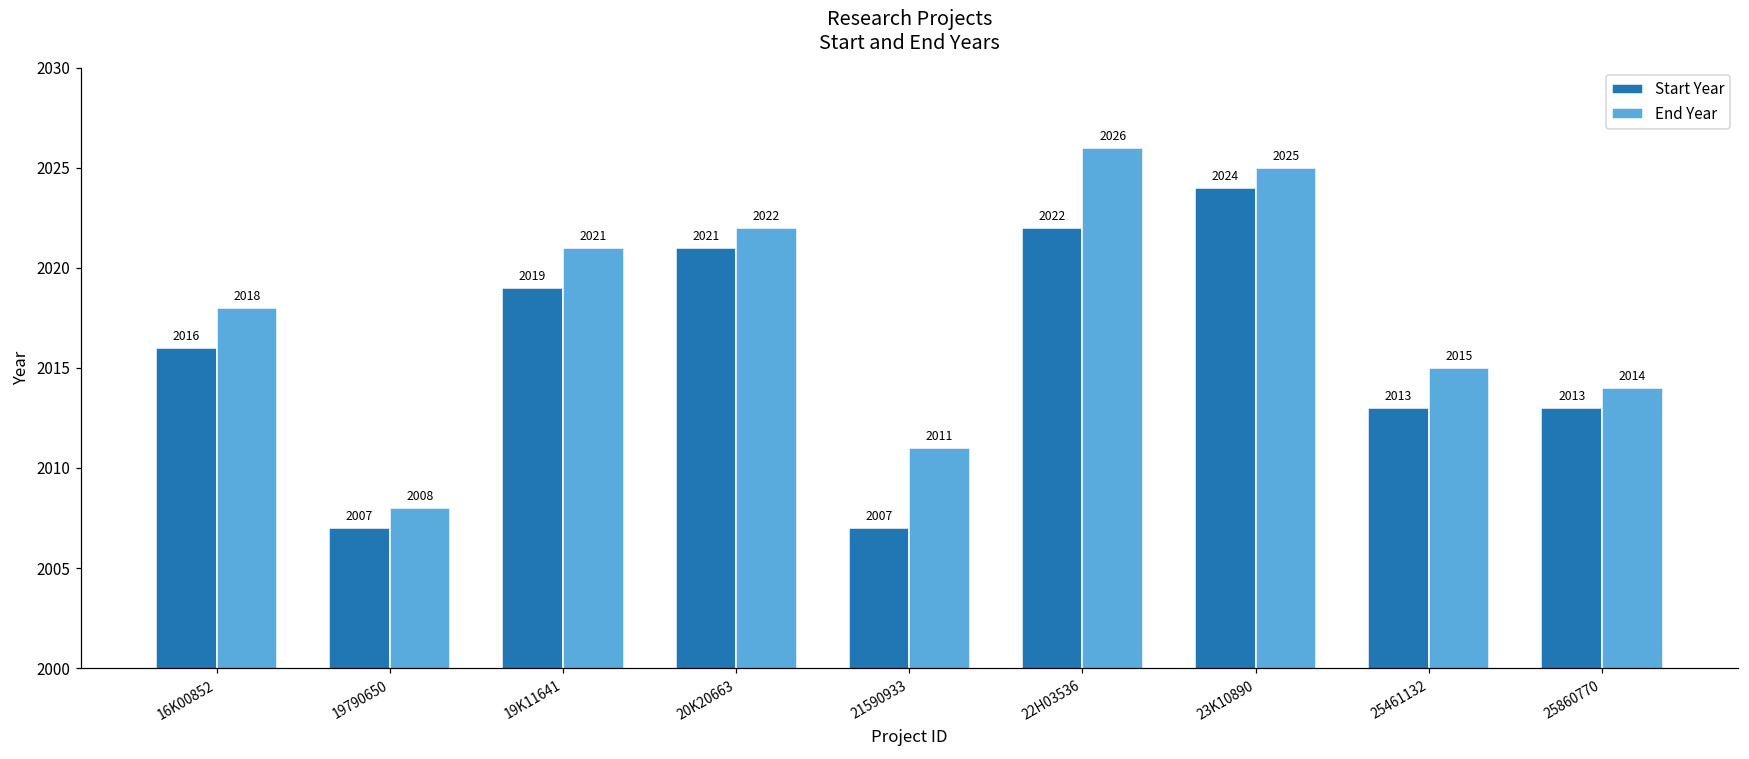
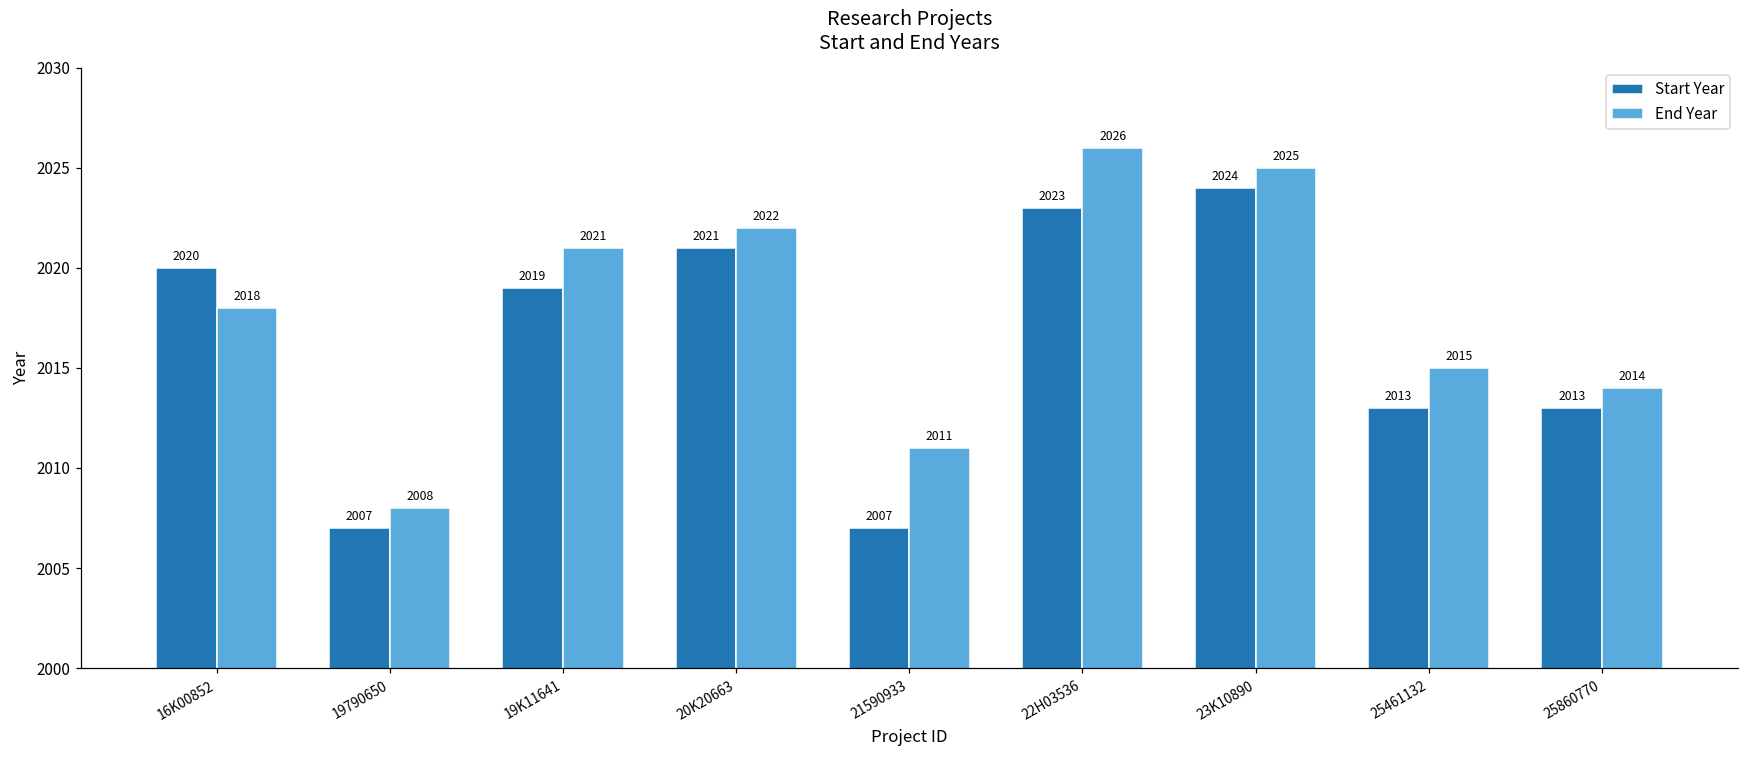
  {
    "Start Year": {
-     "16K00852": 2016,
+     "16K00852": 2020,
      "19790650": 2007,
      "19K11641": 2019,
      "20K20663": 2021,
      "21590933": 2007,
-     "22H03536": 2022,
+     "22H03536": 2023,
      "23K10890": 2024,
      "25461132": 2013,
      "25860770": 2013
    },
    "End Year": {
      "16K00852": 2018,
      "19790650": 2008,
      "19K11641": 2021,
      "20K20663": 2022,
      "21590933": 2011,
      "22H03536": 2026,
      "23K10890": 2025,
      "25461132": 2015,
      "25860770": 2014
    }
  }
